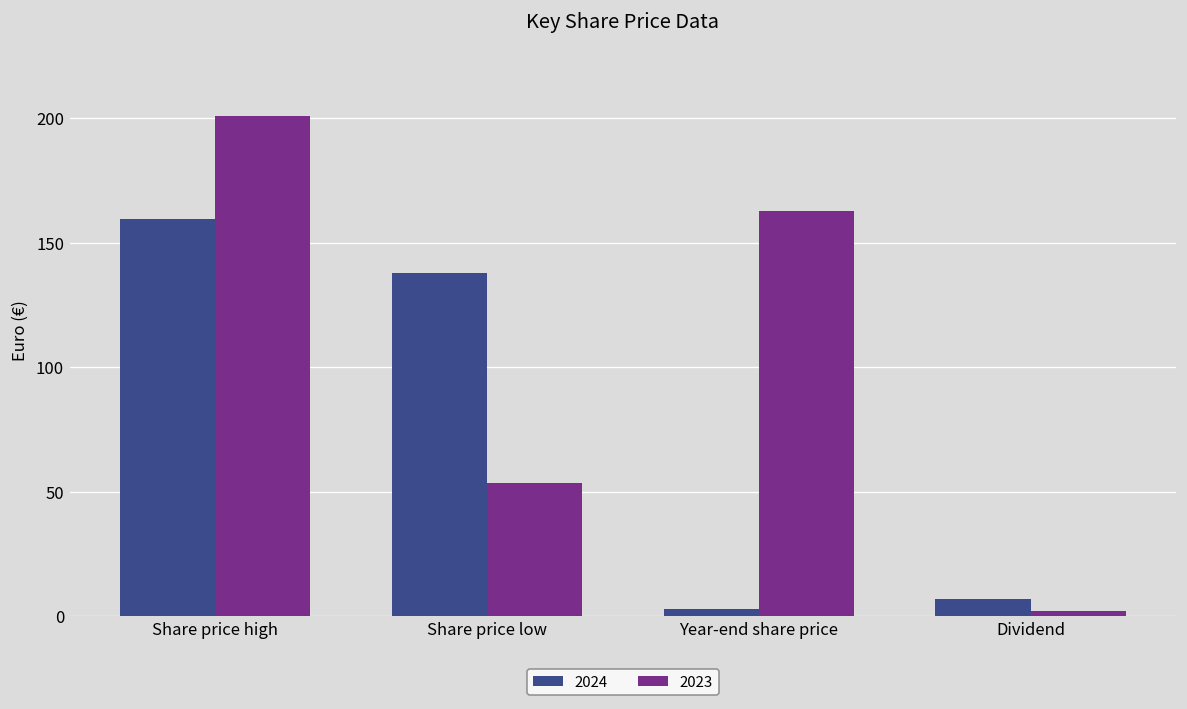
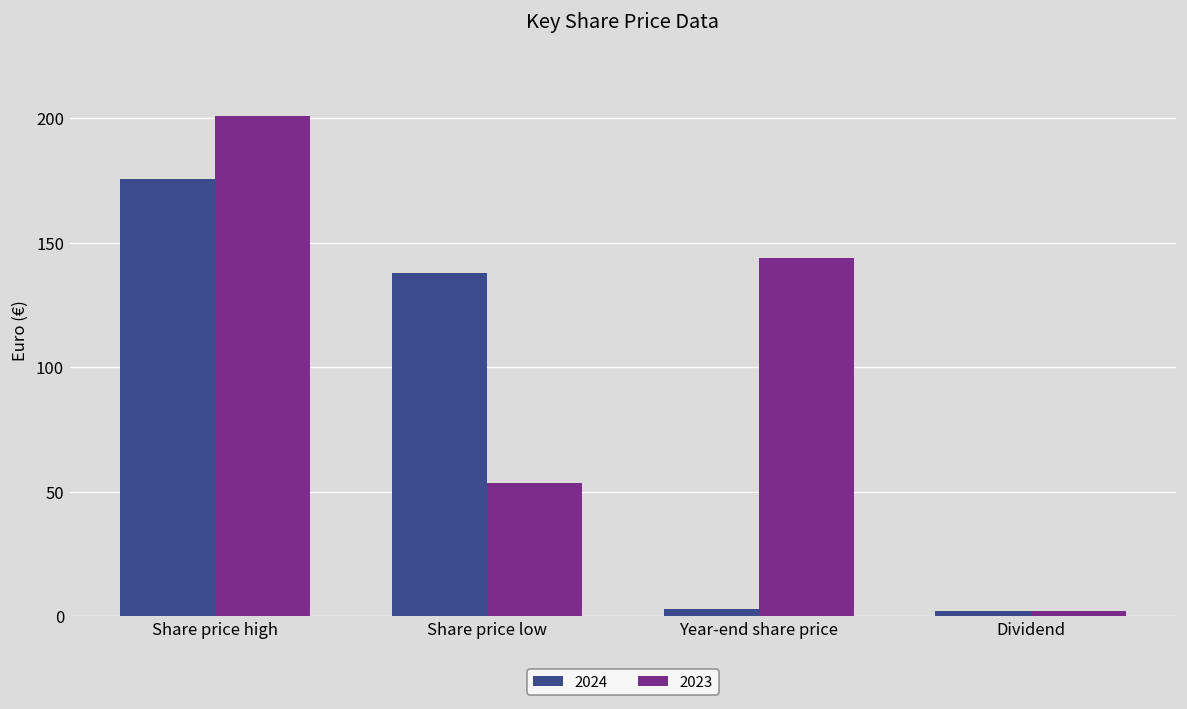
  {
    "2024": {
-     "Share price high": 160,
+     "Share price high": 176,
      "Share price low": 138,
      "Year-end share price": 3,
-     "Dividend": 7
+     "Dividend": 2
    },
    "2023": {
      "Share price high": 201,
      "Share price low": 54,
-     "Year-end share price": 163,
+     "Year-end share price": 144,
      "Dividend": 2
    }
  }
